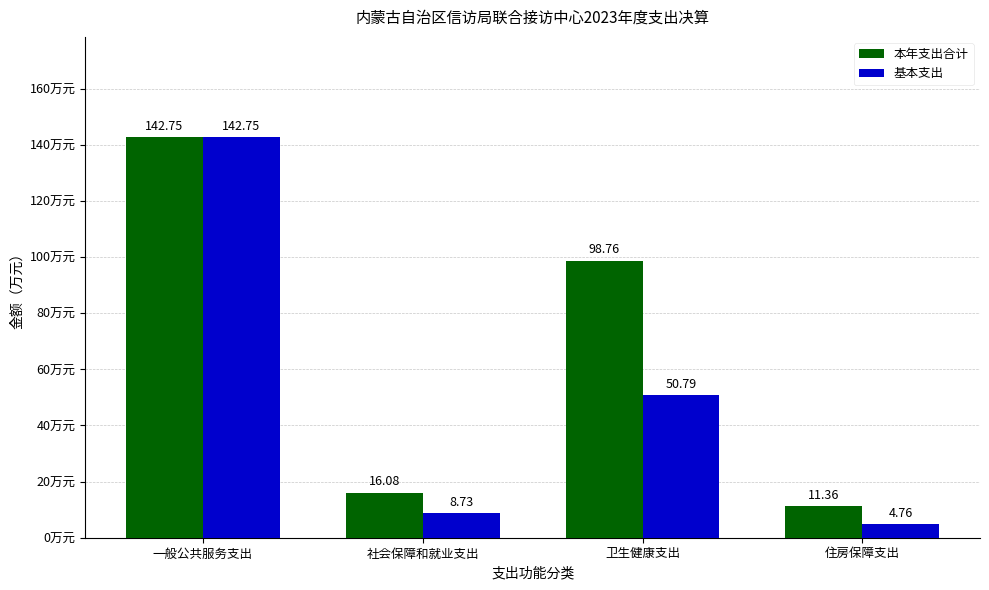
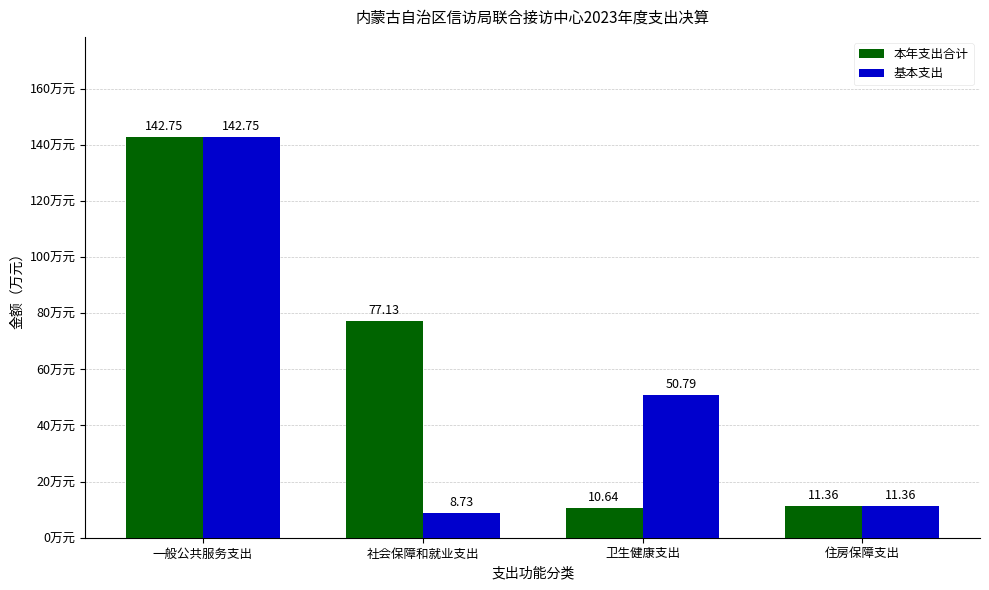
  {
    "本年支出合计": {
      "一般公共服务支出": 142.75,
-     "社会保障和就业支出": 16.08,
-     "卫生健康支出": 98.76,
+     "社会保障和就业支出": 77.13,
+     "卫生健康支出": 10.64,
      "住房保障支出": 11.36
    },
    "基本支出": {
      "一般公共服务支出": 142.75,
      "社会保障和就业支出": 8.73,
      "卫生健康支出": 50.79,
-     "住房保障支出": 4.76
+     "住房保障支出": 11.36
    }
  }
